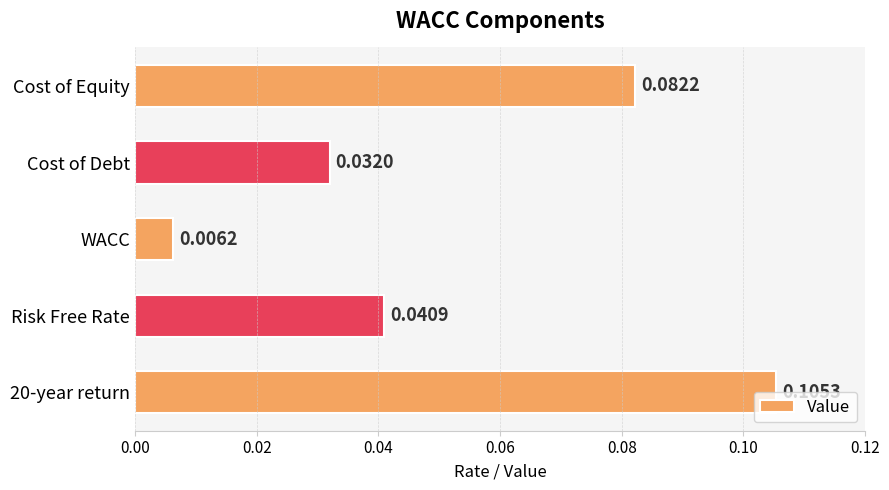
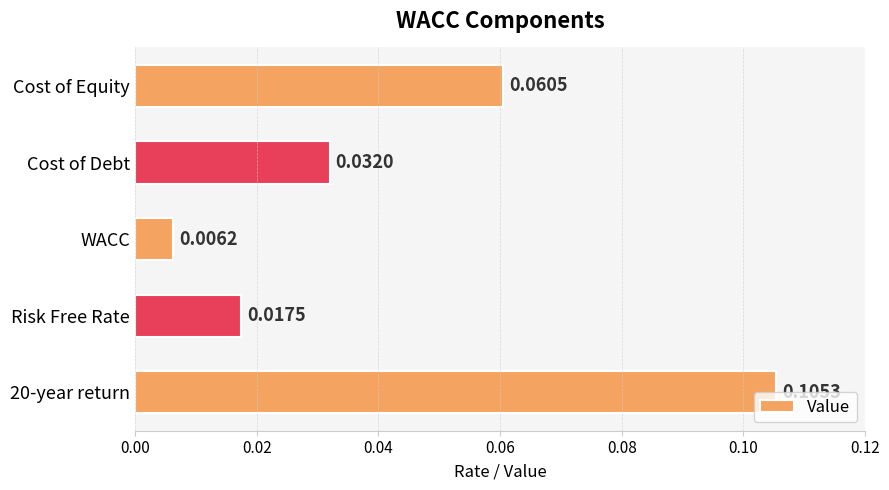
  {
-   "Cost of Equity": 0.0822,
+   "Cost of Equity": 0.0605,
    "Cost of Debt": 0.0320,
    "WACC": 0.0062,
-   "Risk Free Rate": 0.0409
+   "Risk Free Rate": 0.0175
  }
